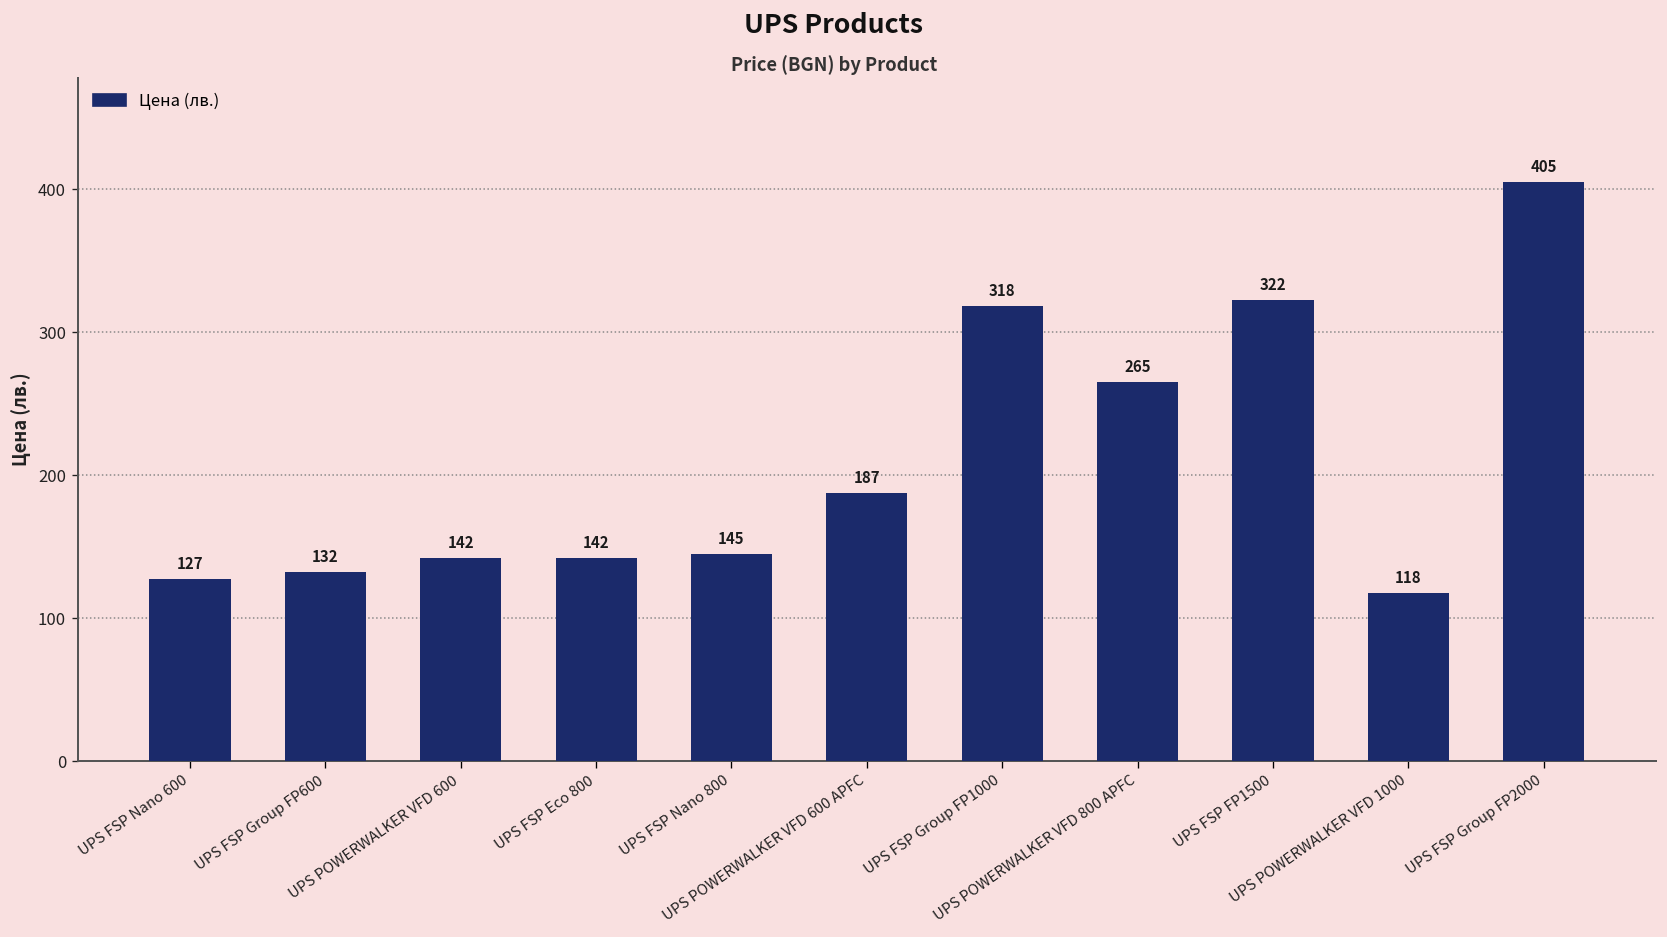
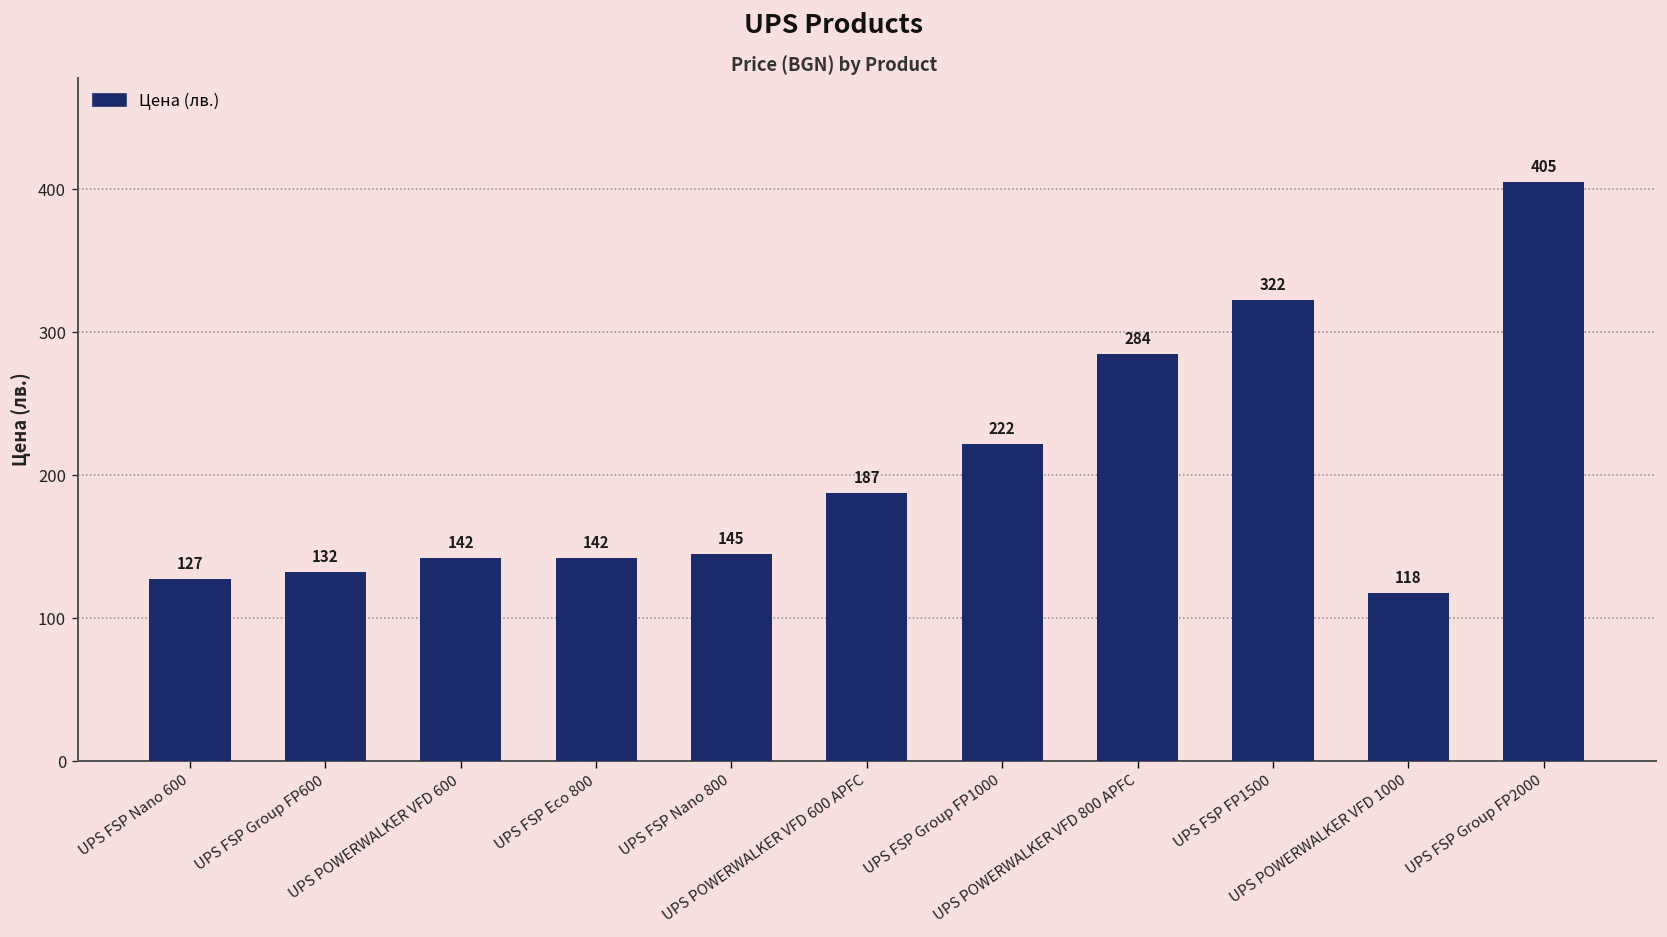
  {
    "UPS FSP Nano 600": 127,
    "UPS FSP Group FP600": 132,
    "UPS POWERWALKER VFD 600": 142,
    "UPS FSP Eco 800": 142,
    "UPS FSP Nano 800": 145,
    "UPS POWERWALKER VFD 600 APFC": 187,
-   "UPS FSP Group FP1000": 318,
-   "UPS POWERWALKER VFD 800 APFC": 265,
+   "UPS FSP Group FP1000": 222,
+   "UPS POWERWALKER VFD 800 APFC": 284,
    "UPS FSP FP1500": 322,
    "UPS POWERWALKER VFD 1000": 118,
    "UPS FSP Group FP2000": 405
  }
